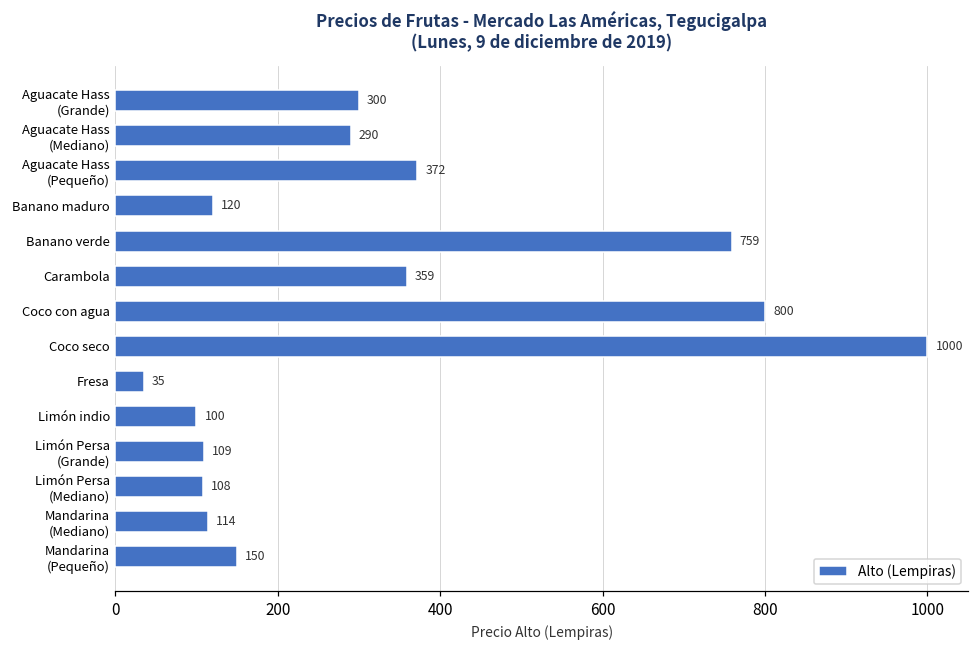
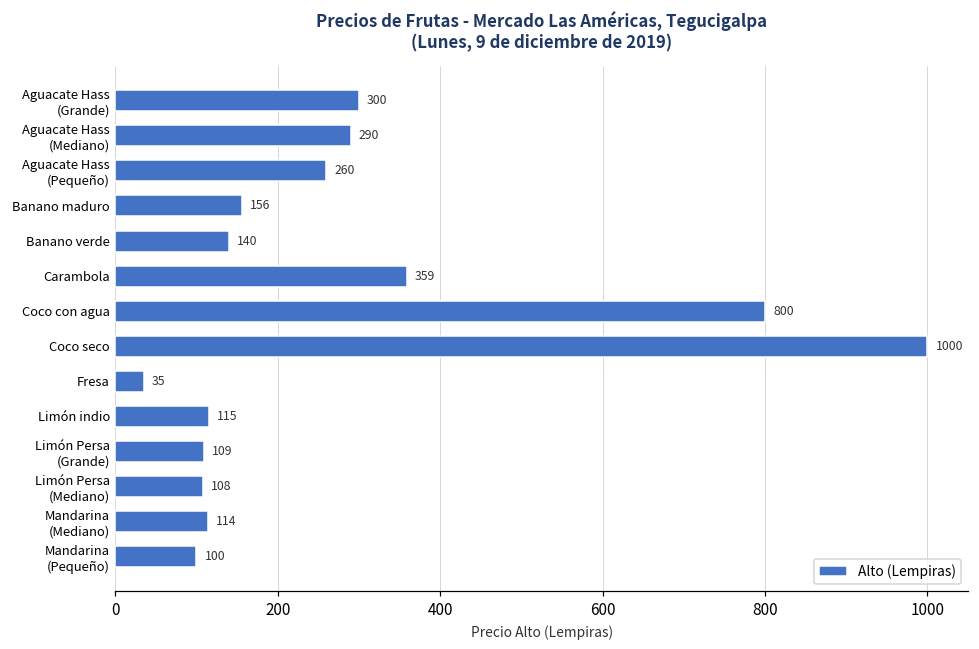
  {
    "Aguacate Hass (Grande)": 300,
    "Aguacate Hass (Mediano)": 290,
-   "Aguacate Hass (Pequeño)": 372,
-   "Banano maduro": 120,
-   "Banano verde": 759,
+   "Aguacate Hass (Pequeño)": 260,
+   "Banano maduro": 156,
+   "Banano verde": 140,
    "Carambola": 359,
    "Coco con agua": 800,
    "Coco seco": 1000,
    "Fresa": 35,
-   "Limón indio": 100,
+   "Limón indio": 115,
    "Limón Persa (Grande)": 109,
    "Limón Persa (Mediano)": 108,
    "Mandarina (Mediano)": 114,
-   "Mandarina (Pequeño)": 150
+   "Mandarina (Pequeño)": 100
  }
